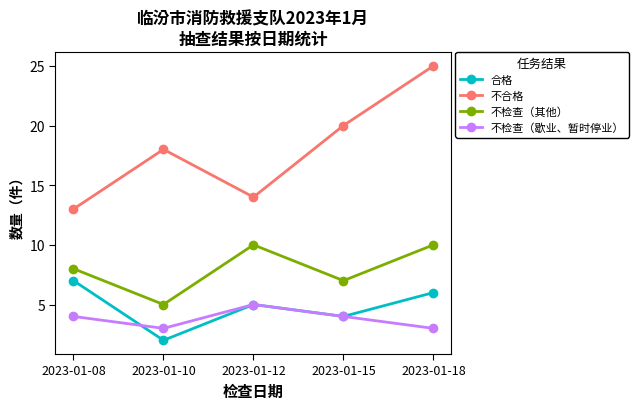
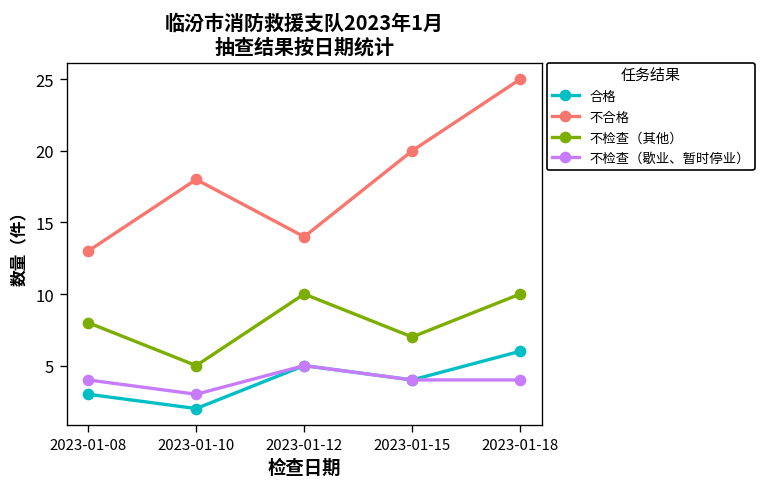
  {
    "合格": {
-     "2023-01-08": 7,
+     "2023-01-08": 3,
      "2023-01-10": 2,
      "2023-01-18": 6
    },
    "不合格": {
      "2023-01-08": 13,
      "2023-01-10": 18,
      "2023-01-12": 14,
      "2023-01-15": 20,
      "2023-01-18": 25
    },
    "不检查（其他）": {
      "2023-01-08": 8,
      "2023-01-10": 5,
      "2023-01-12": 10,
      "2023-01-15": 7,
      "2023-01-18": 10
    },
    "不检查（歇业、暂时停业）": {
      "2023-01-08": 4,
      "2023-01-10": 3,
-     "2023-01-18": 3
+     "2023-01-18": 4
    }
  }
